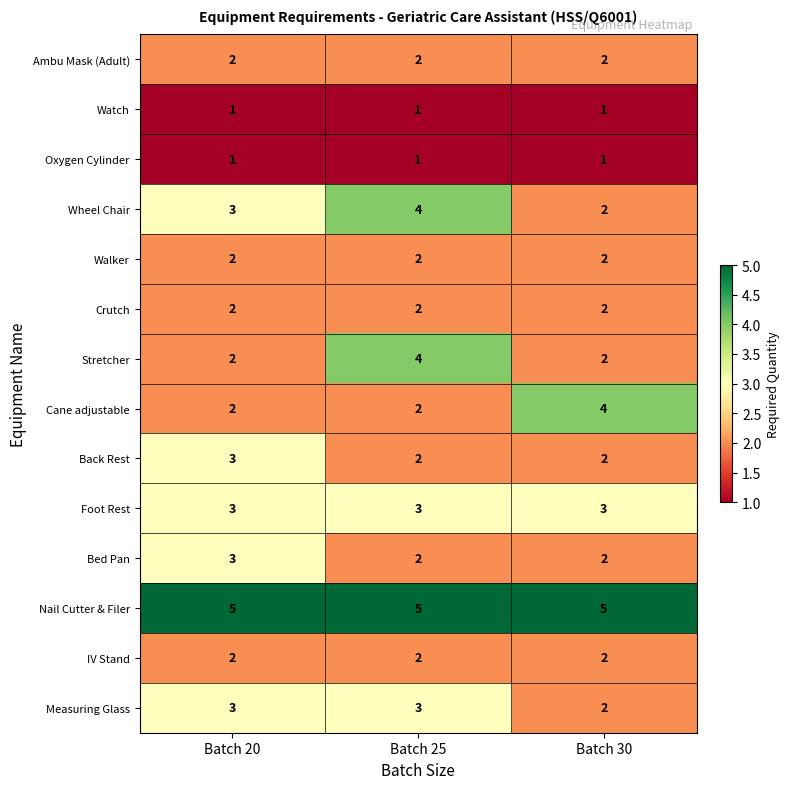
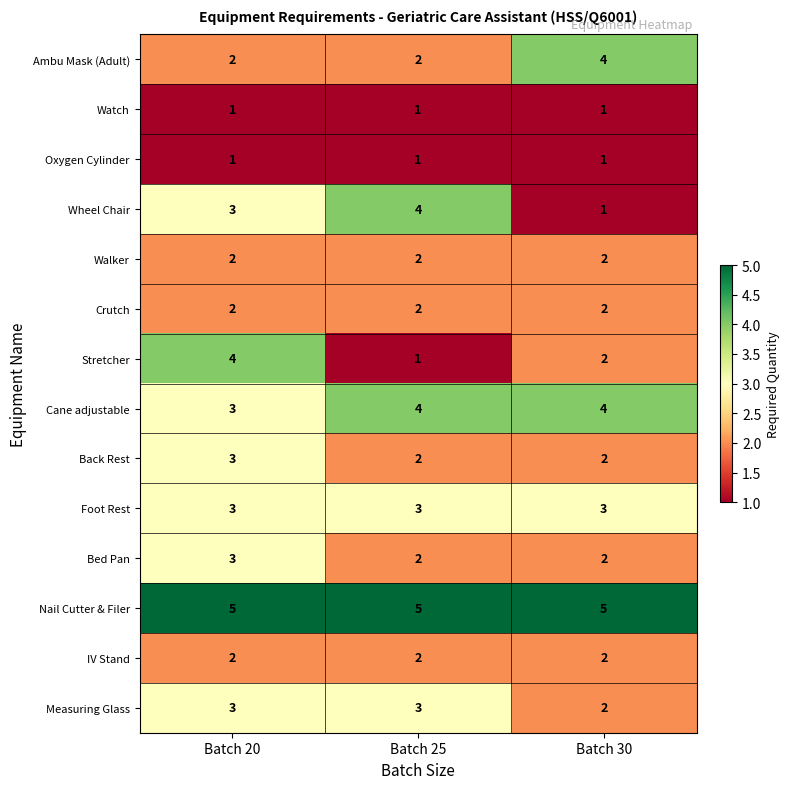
  {
    "Ambu Mask (Adult)": {
      "Batch 20": 2,
      "Batch 25": 2,
-     "Batch 30": 2
+     "Batch 30": 4
    },
    "Watch": {
      "Batch 20": 1,
      "Batch 25": 1,
      "Batch 30": 1
    },
    "Oxygen Cylinder": {
      "Batch 20": 1,
      "Batch 25": 1,
      "Batch 30": 1
    },
    "Wheel Chair": {
      "Batch 20": 3,
      "Batch 25": 4,
-     "Batch 30": 2
+     "Batch 30": 1
    },
    "Walker": {
      "Batch 20": 2,
      "Batch 25": 2,
      "Batch 30": 2
    },
    "Crutch": {
      "Batch 20": 2,
      "Batch 25": 2,
      "Batch 30": 2
    },
    "Stretcher": {
-     "Batch 20": 2,
-     "Batch 25": 4,
+     "Batch 20": 4,
+     "Batch 25": 1,
      "Batch 30": 2
    },
    "Cane adjustable": {
-     "Batch 20": 2,
-     "Batch 25": 2,
+     "Batch 20": 3,
+     "Batch 25": 4,
      "Batch 30": 4
    },
    "Back Rest": {
      "Batch 20": 3,
      "Batch 25": 2,
      "Batch 30": 2
    },
    "Foot Rest": {
      "Batch 20": 3,
      "Batch 25": 3,
      "Batch 30": 3
    },
    "Bed Pan": {
      "Batch 20": 3,
      "Batch 25": 2,
      "Batch 30": 2
    },
    "Nail Cutter & Filer": {
      "Batch 20": 5,
      "Batch 25": 5,
      "Batch 30": 5
    },
    "IV Stand": {
      "Batch 20": 2,
      "Batch 25": 2,
      "Batch 30": 2
    },
    "Measuring Glass": {
      "Batch 20": 3,
      "Batch 25": 3,
      "Batch 30": 2
    }
  }
